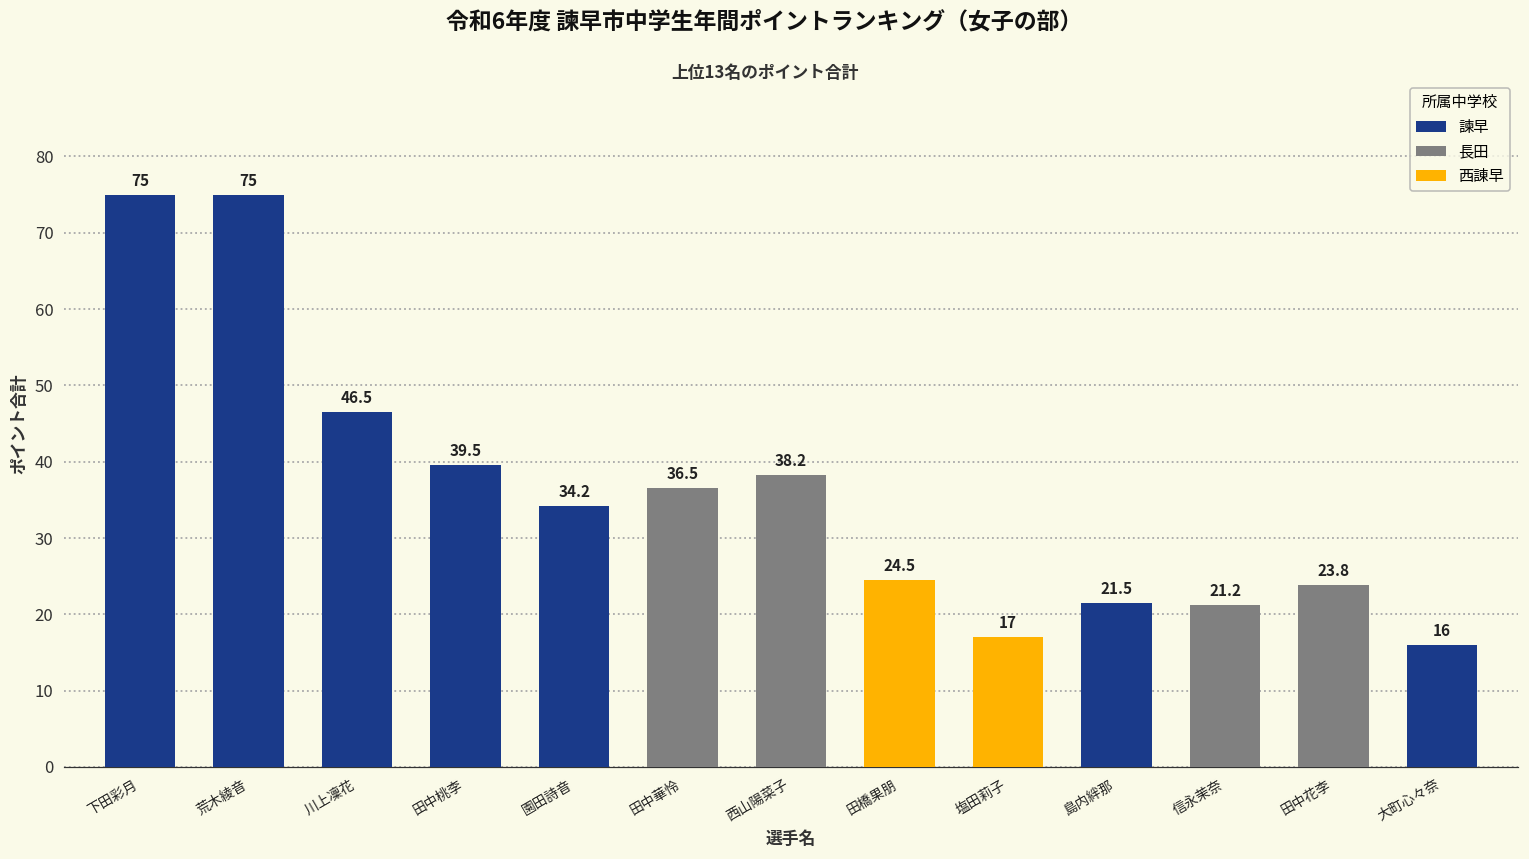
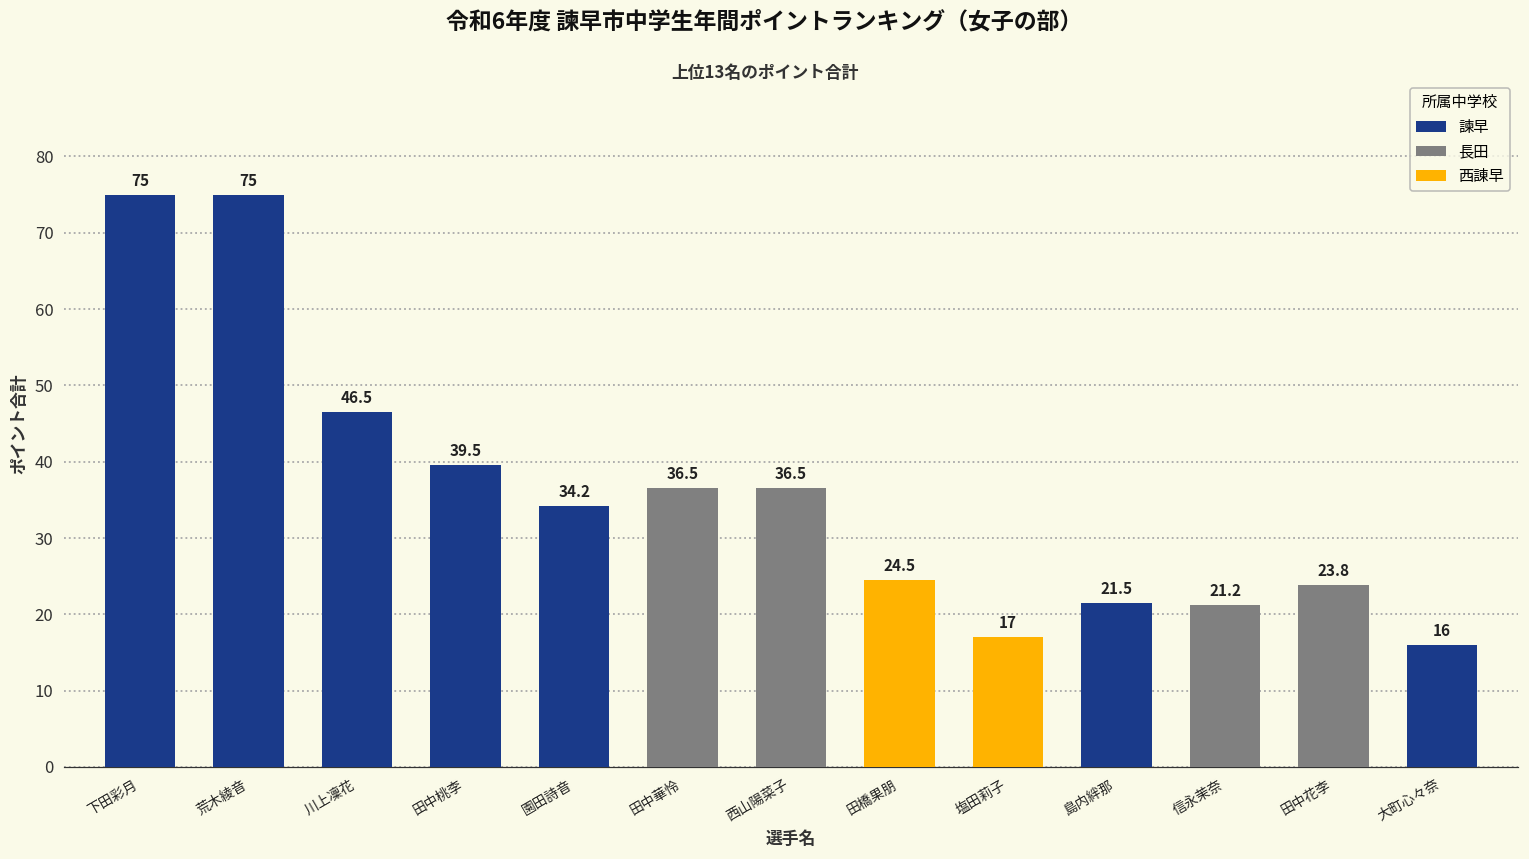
  {
    "長田": {
      "田中華怜": 36.5,
-     "西山陽菜子": 38.2,
+     "西山陽菜子": 36.5,
      "信永茉奈": 21.2,
      "田中花李": 23.8
    },
    "西諌早": {
      "田橋果朋": 24.5,
      "塩田莉子": 17
    }
  }
